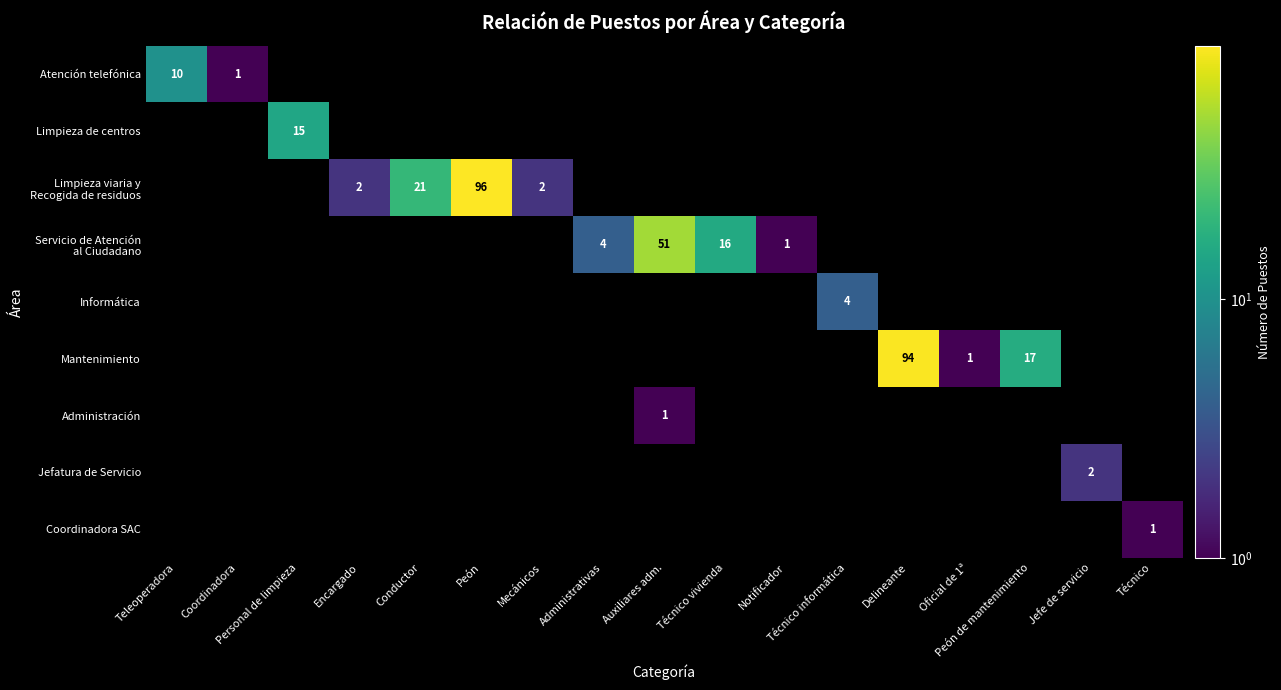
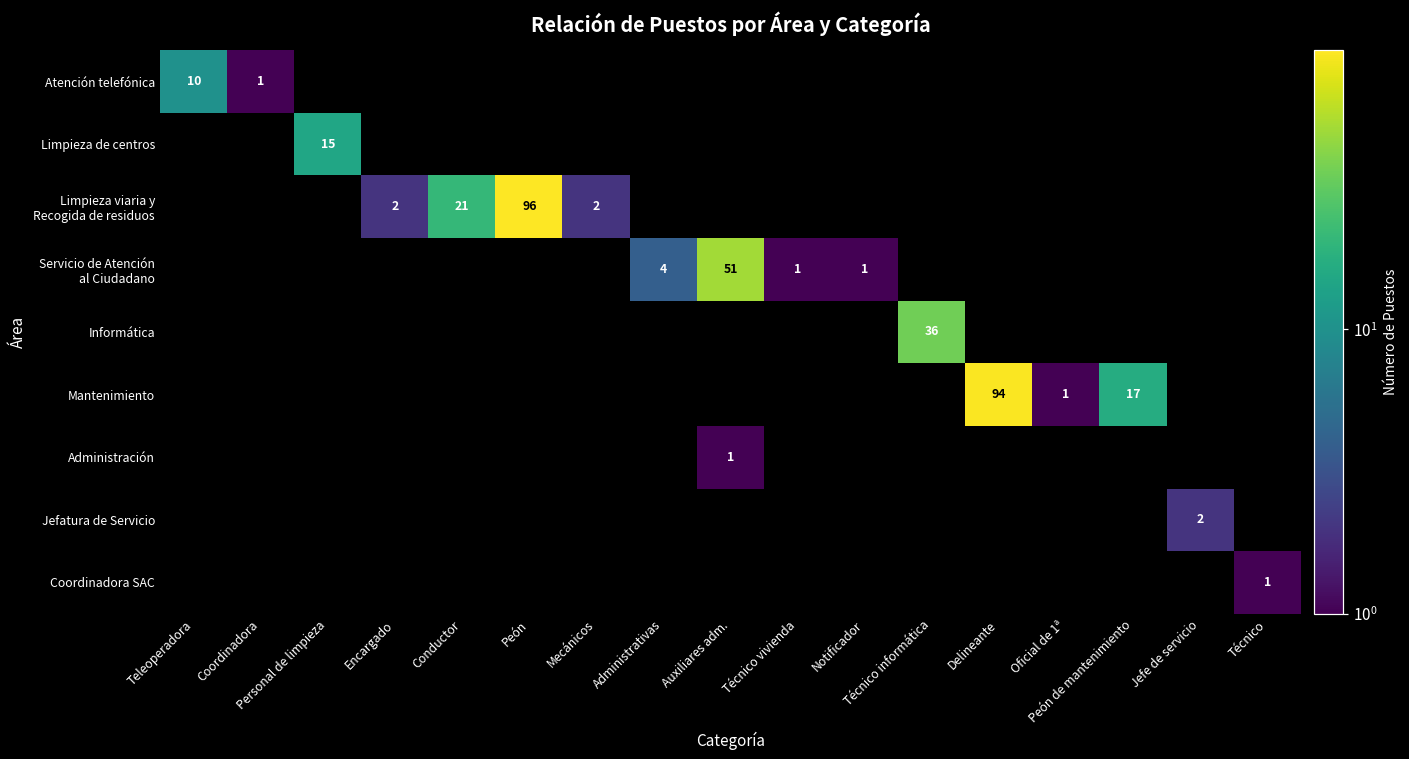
  {
    "Atención telefónica": {
      "Teleoperadora": 10,
      "Coordinadora": 1
    },
    "Limpieza de centros": {
      "Personal de limpieza": 15
    },
    "Limpieza viaria y Recogida de residuos": {
      "Encargado": 2,
      "Conductor": 21,
      "Peón": 96,
      "Mecánicos": 2
    },
    "Servicio de Atención al Ciudadano": {
      "Administrativas": 4,
      "Auxiliares adm.": 51,
-     "Técnico vivienda": 16,
+     "Técnico vivienda": 1,
      "Notificador": 1
    },
    "Informática": {
-     "Técnico informática": 4
+     "Técnico informática": 36
    },
    "Mantenimiento": {
      "Delineante": 94,
      "Oficial de 1ª": 1,
      "Peón de mantenimiento": 17
    },
    "Administración": {
      "Auxiliares adm.": 1
    },
    "Jefatura de Servicio": {
      "Jefe de servicio": 2
    },
    "Coordinadora SAC": {
      "Técnico": 1
    }
  }
